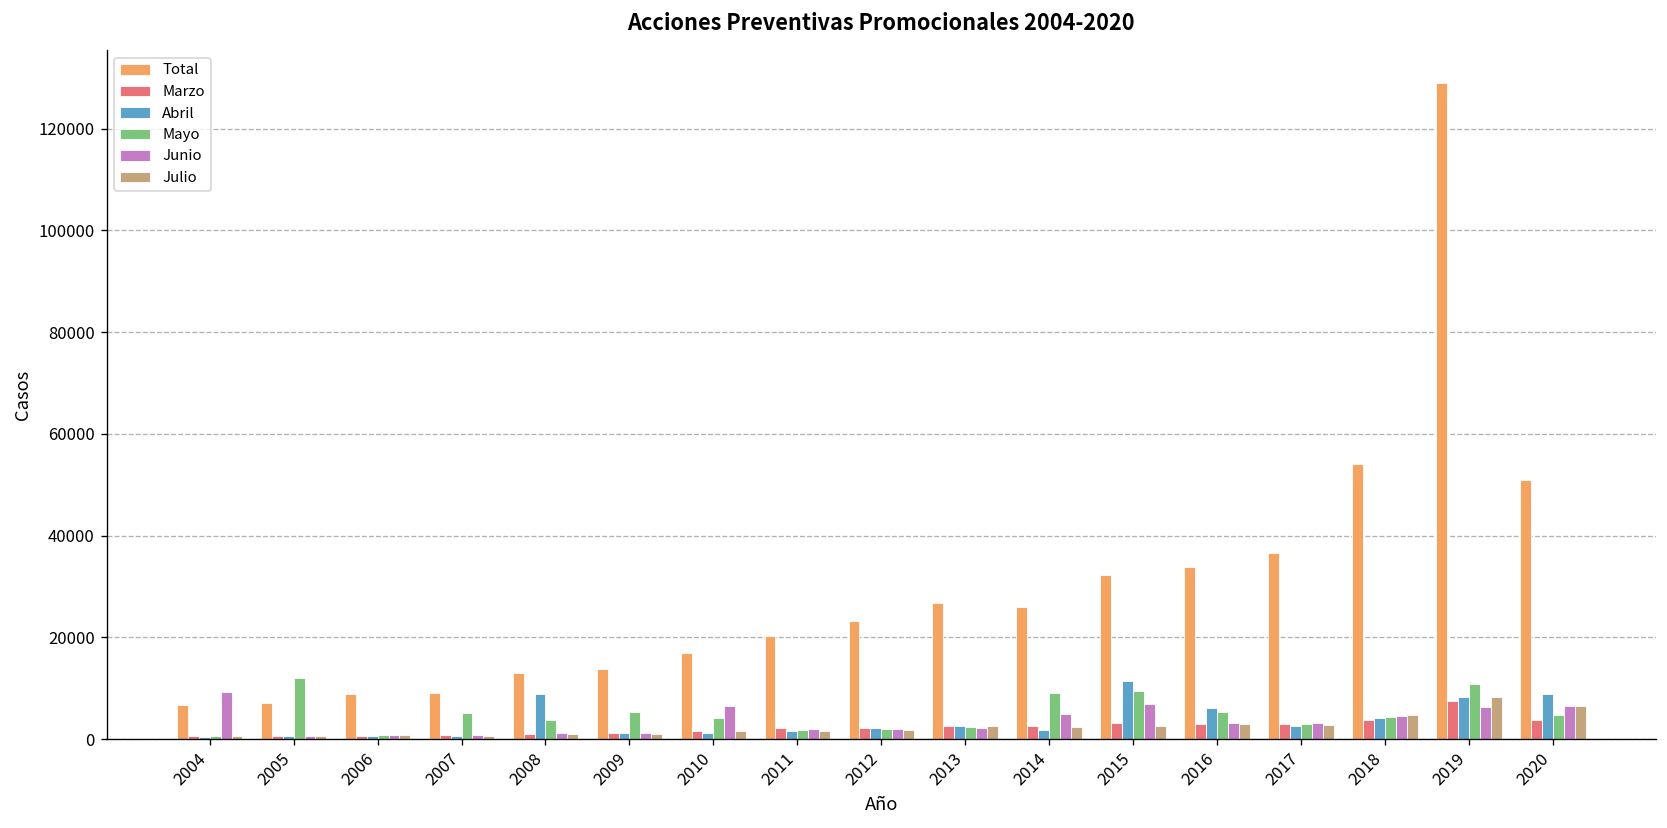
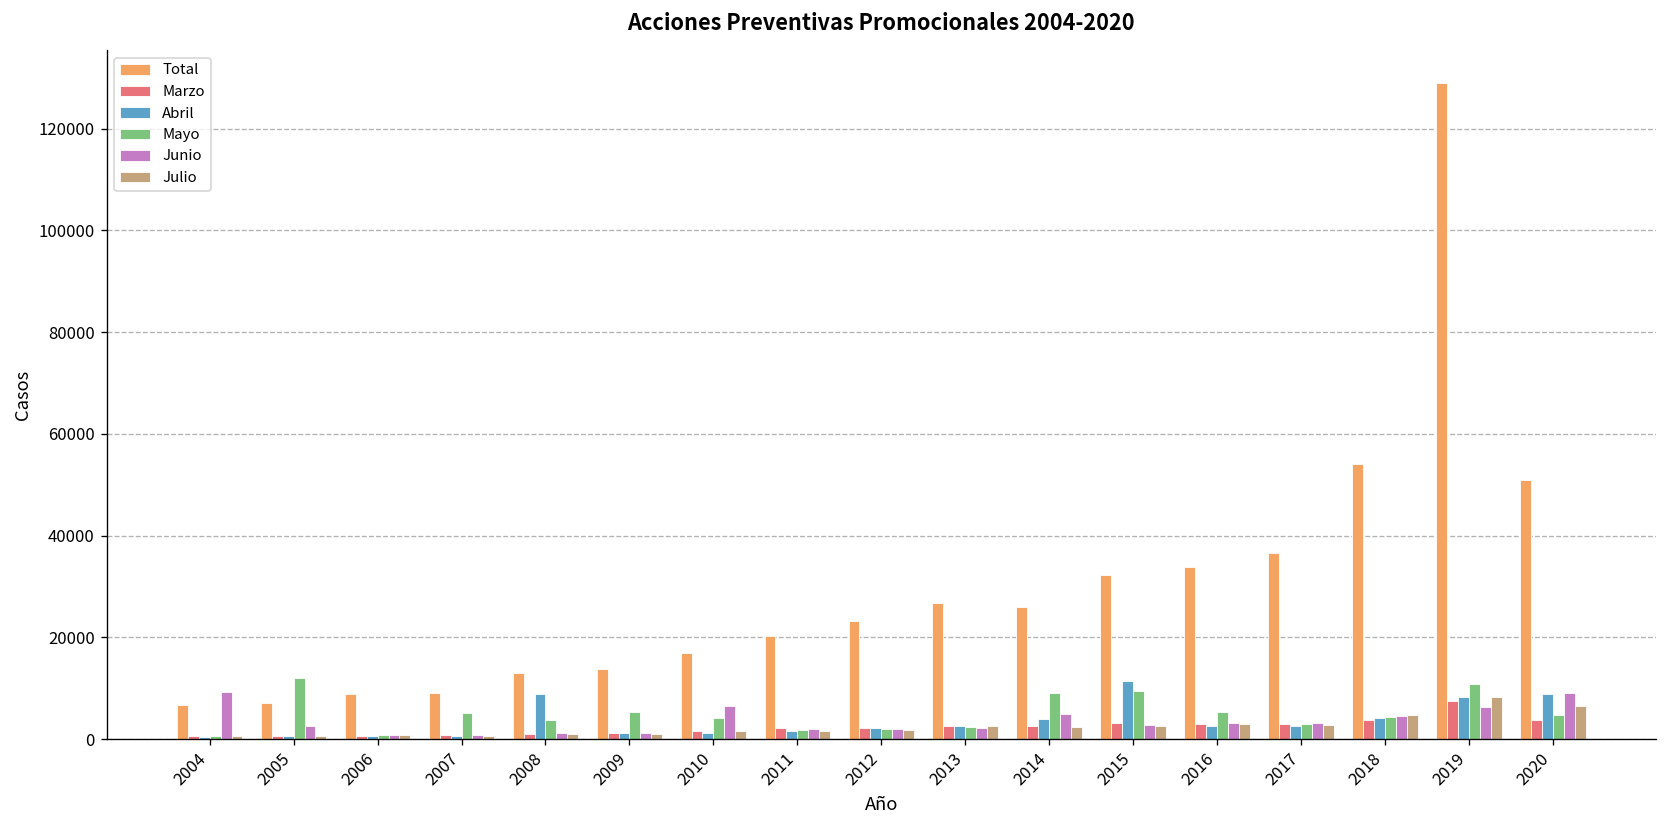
  {
    "Abril": {
      "2006": 1000,
      "2007": 1000,
      "2008": 9000,
      "2009": 1000,
      "2010": 1000,
      "2011": 2000,
      "2012": 2000,
      "2013": 3000,
-     "2014": 2000,
+     "2014": 4000,
      "2015": 11000,
-     "2016": 6000,
+     "2016": 3000,
      "2017": 3000,
      "2018": 4000,
      "2019": 8000,
      "2020": 9000
    },
    "Mayo": {
      "2005": 12000,
      "2006": 1000,
      "2007": 5000,
      "2008": 4000,
      "2009": 5000,
      "2010": 4000,
      "2011": 2000,
      "2012": 2000,
      "2013": 2000,
      "2014": 9000,
      "2015": 9000,
      "2016": 5000,
      "2017": 3000,
      "2018": 4000,
      "2019": 11000,
      "2020": 5000
    },
    "Junio": {
      "2004": 9000,
-     "2005": 1000,
+     "2005": 3000,
      "2006": 1000,
      "2007": 1000,
      "2008": 1000,
      "2009": 1000,
      "2010": 6000,
      "2011": 2000,
      "2012": 2000,
      "2013": 2000,
      "2014": 5000,
-     "2015": 7000,
+     "2015": 3000,
      "2016": 3000,
      "2017": 3000,
      "2018": 5000,
      "2019": 6000,
-     "2020": 7000
+     "2020": 9000
    }
  }
